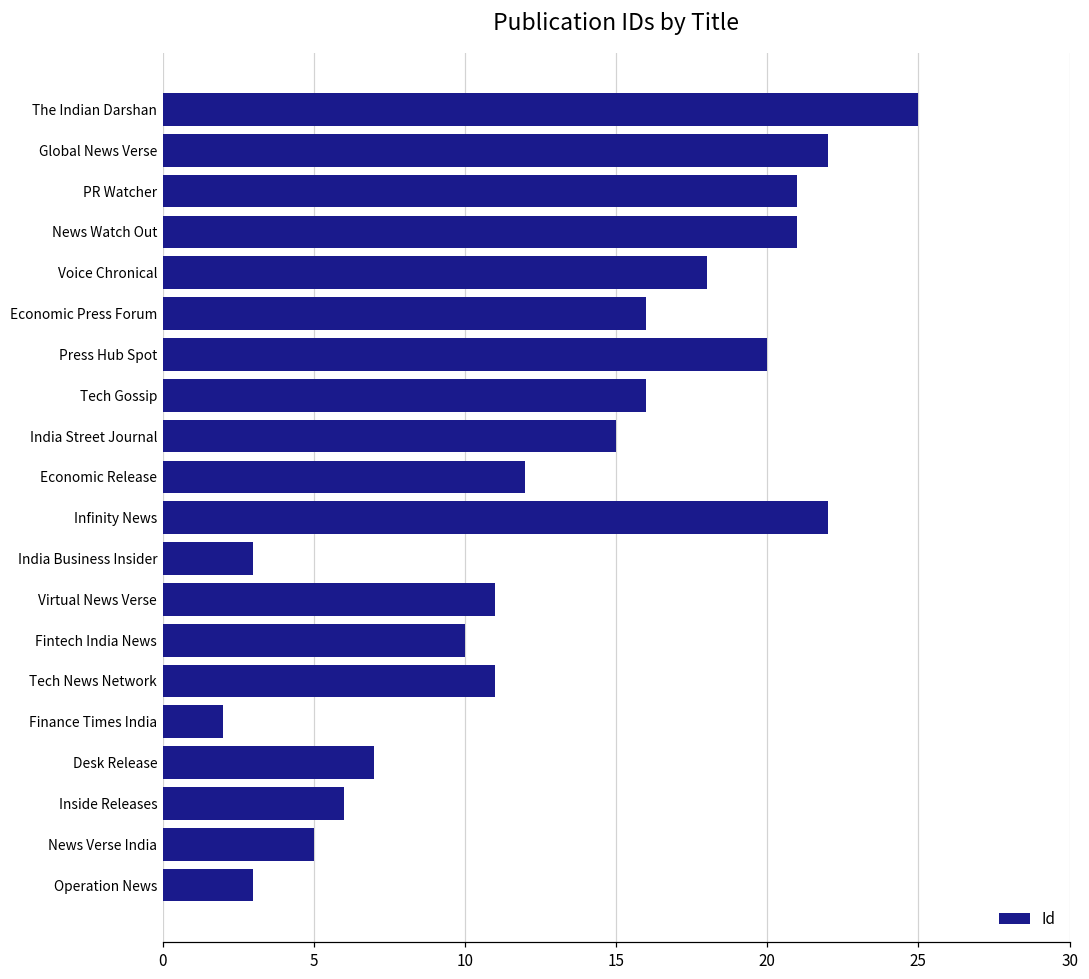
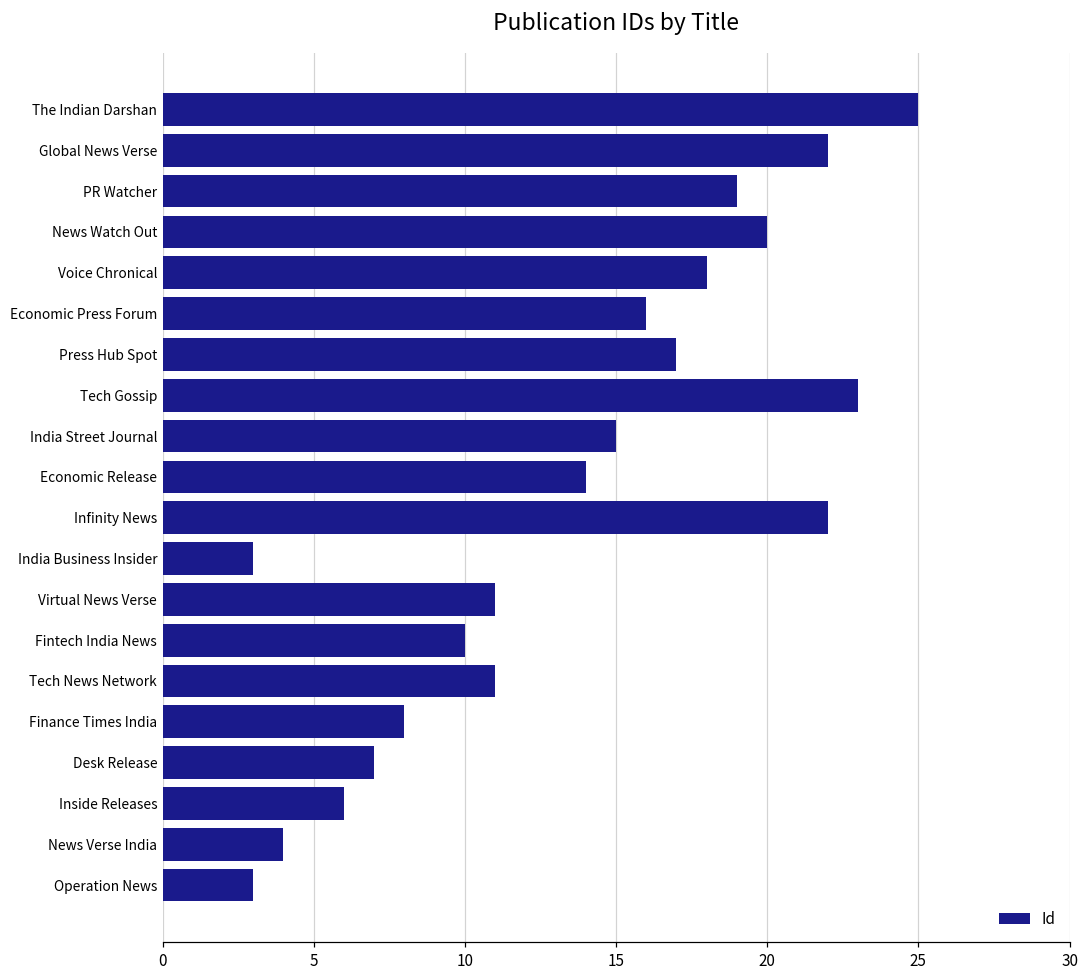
  {
    "The Indian Darshan": 25,
    "Global News Verse": 22,
-   "PR Watcher": 21,
-   "News Watch Out": 21,
+   "PR Watcher": 19,
+   "News Watch Out": 20,
    "Voice Chronical": 18,
    "Economic Press Forum": 16,
-   "Press Hub Spot": 20,
-   "Tech Gossip": 16,
+   "Press Hub Spot": 17,
+   "Tech Gossip": 23,
    "India Street Journal": 15,
-   "Economic Release": 12,
+   "Economic Release": 14,
    "Infinity News": 22,
    "India Business Insider": 3,
    "Virtual News Verse": 11,
    "Fintech India News": 10,
    "Tech News Network": 11,
-   "Finance Times India": 2,
+   "Finance Times India": 8,
    "Desk Release": 7,
    "Inside Releases": 6,
-   "News Verse India": 5,
+   "News Verse India": 4,
    "Operation News": 3
  }
